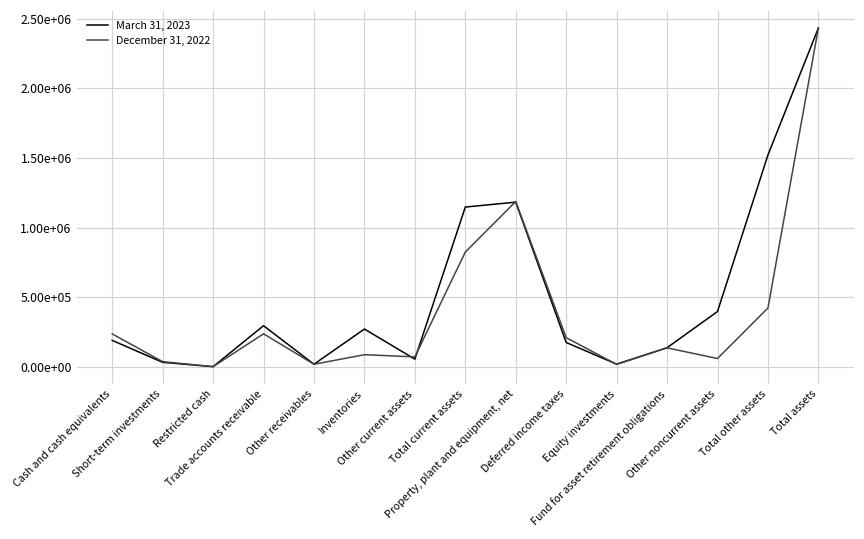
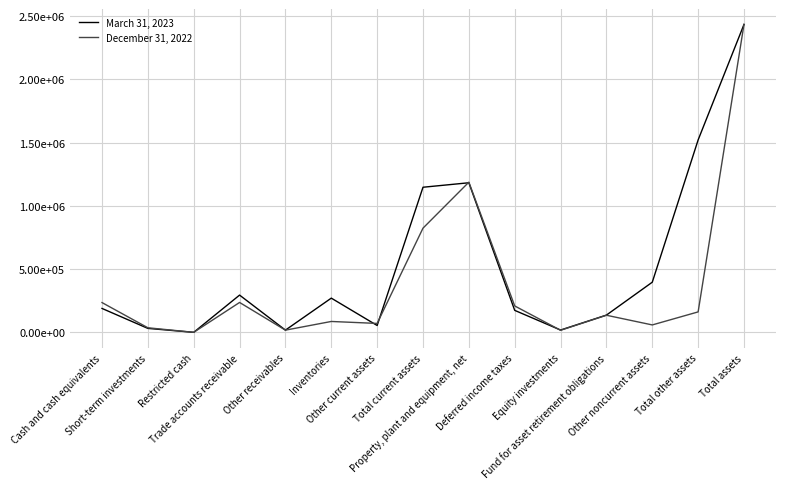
  {
    "March 31, 2023": {
      "Cash and cash equivalents": 190000,
      "Trade accounts receivable": 300000,
      "Inventories": 270000,
      "Total current assets": 1150000,
      "Deferred income taxes": 170000,
      "Other noncurrent assets": 400000,
      "Total other assets": 1520000
    },
    "December 31, 2022": {
      "Cash and cash equivalents": 240000,
      "Trade accounts receivable": 240000,
      "Inventories": 90000,
      "Total current assets": 820000,
      "Deferred income taxes": 210000,
      "Other noncurrent assets": 60000,
-     "Total other assets": 420000
+     "Total other assets": 160000
    }
  }
